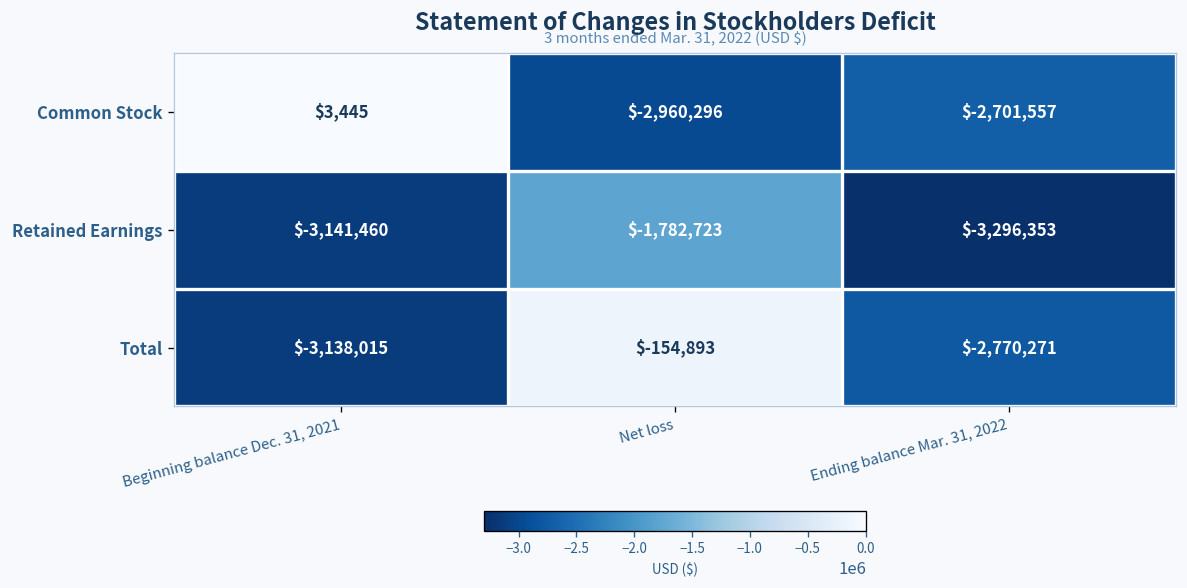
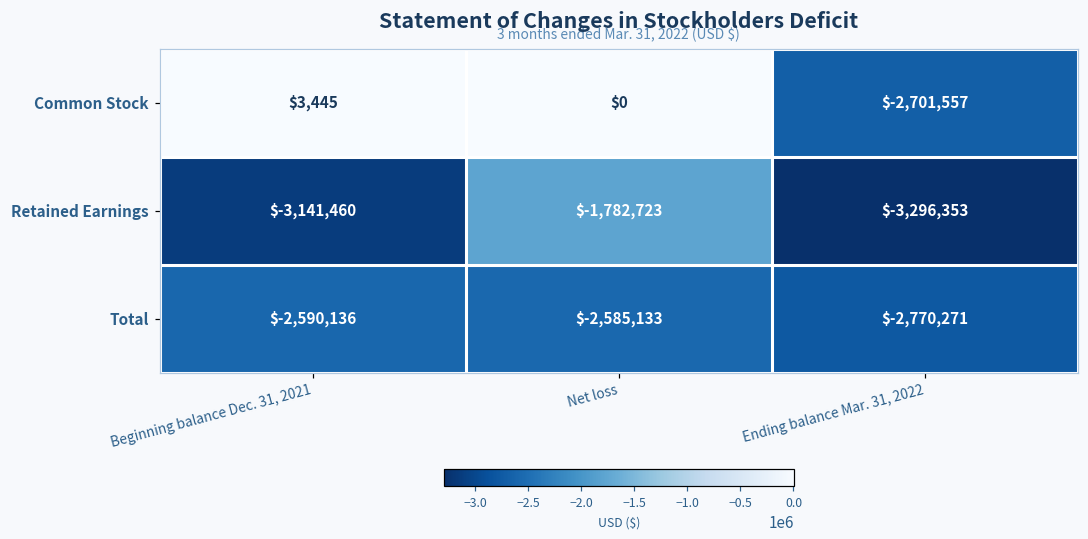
  {
    "Common Stock": {
      "Beginning balance Dec. 31, 2021": "$3,445",
-     "Net loss": "$-2,960,296",
+     "Net loss": "$0",
      "Ending balance Mar. 31, 2022": "$-2,701,557"
    },
    "Retained Earnings": {
      "Beginning balance Dec. 31, 2021": "$-3,141,460",
      "Net loss": "$-1,782,723",
      "Ending balance Mar. 31, 2022": "$-3,296,353"
    },
    "Total": {
-     "Beginning balance Dec. 31, 2021": "$-3,138,015",
-     "Net loss": "$-154,893",
+     "Beginning balance Dec. 31, 2021": "$-2,590,136",
+     "Net loss": "$-2,585,133",
      "Ending balance Mar. 31, 2022": "$-2,770,271"
    }
  }
